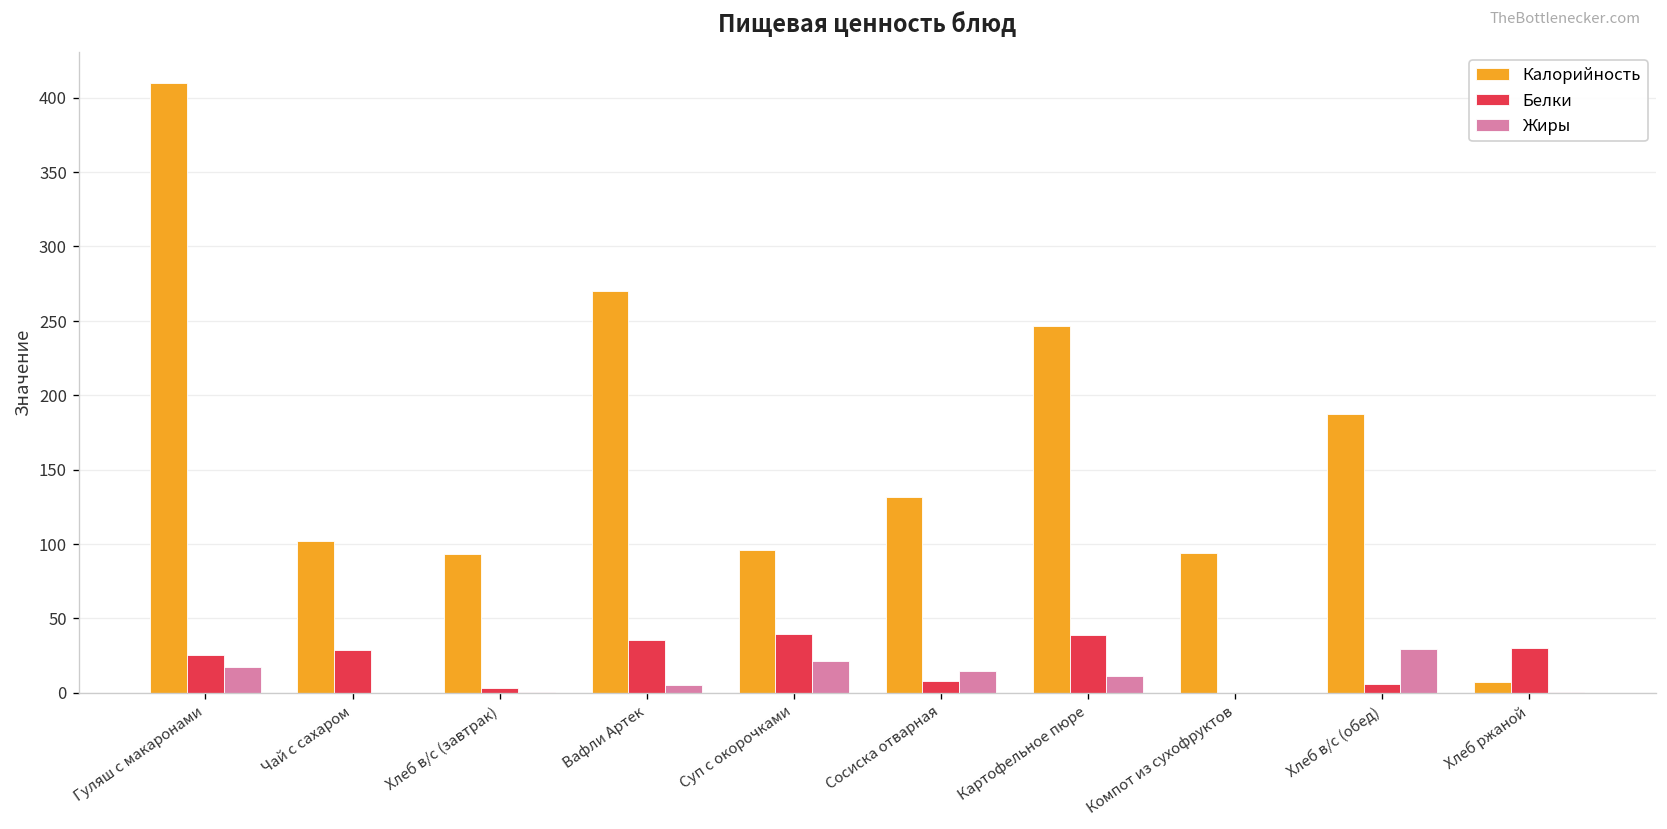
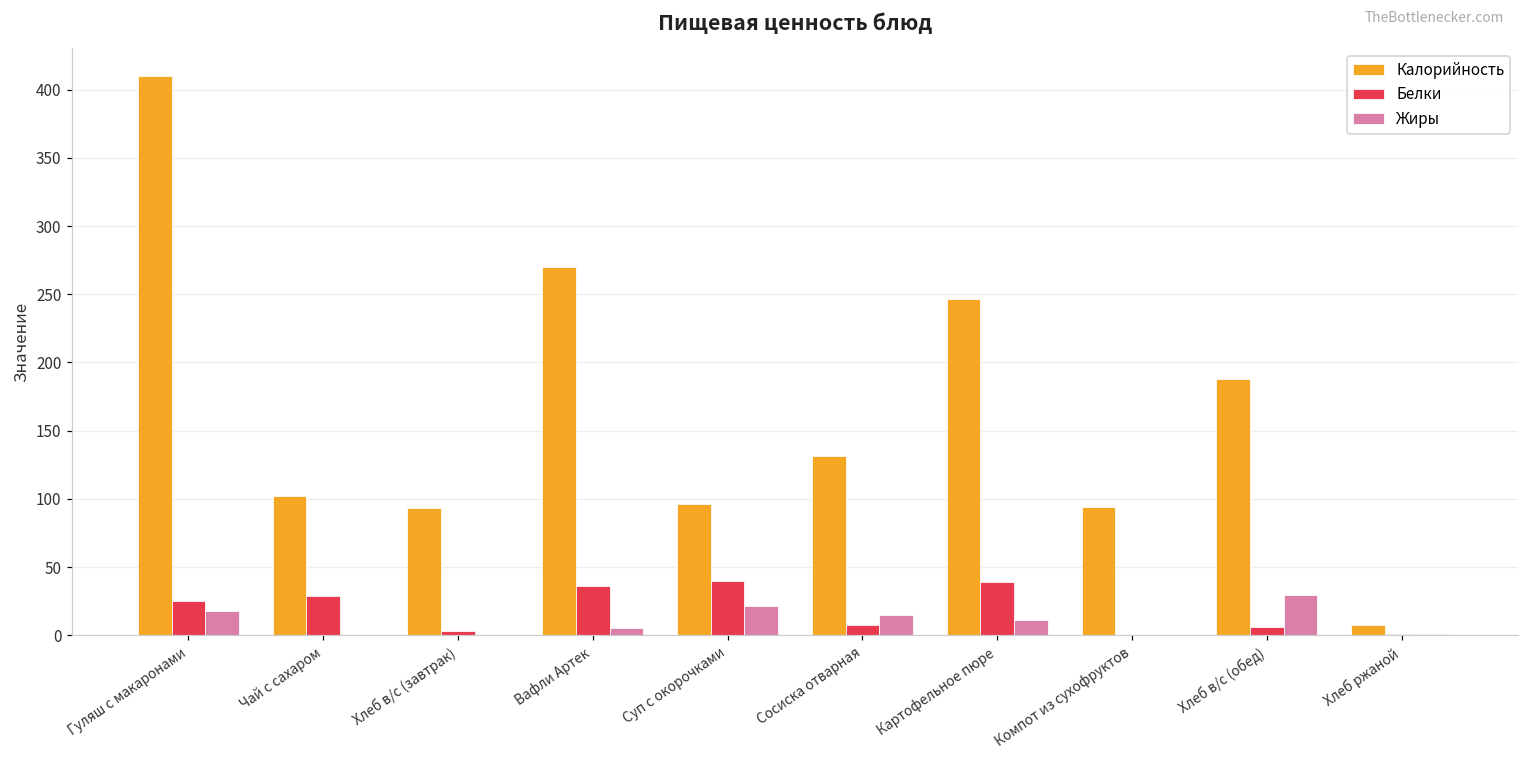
  {
    "Калорийность": {
      "Гуляш с макаронами": 410,
      "Чай с сахаром": 102,
      "Хлеб в/с (завтрак)": 93,
      "Вафли Артек": 270,
      "Суп с окорочками": 96,
      "Сосиска отварная": 132,
      "Картофельное пюре": 247,
      "Компот из сухофруктов": 94,
      "Хлеб в/с (обед)": 188,
      "Хлеб ржаной": 7
    },
    "Белки": {
      "Гуляш с макаронами": 25,
      "Чай с сахаром": 29,
      "Хлеб в/с (завтрак)": 3,
      "Вафли Артек": 36,
      "Суп с окорочками": 40,
      "Сосиска отварная": 8,
      "Картофельное пюре": 39,
      "Хлеб в/с (обед)": 6,
-     "Хлеб ржаной": 30
+     "Хлеб ржаной": 1
    },
    "Жиры": {
      "Гуляш с макаронами": 17,
      "Чай с сахаром": 0,
      "Вафли Артек": 5,
      "Суп с окорочками": 22,
      "Сосиска отварная": 15,
      "Картофельное пюре": 11,
      "Компот из сухофруктов": 0,
      "Хлеб в/с (обед)": 30
    }
  }
